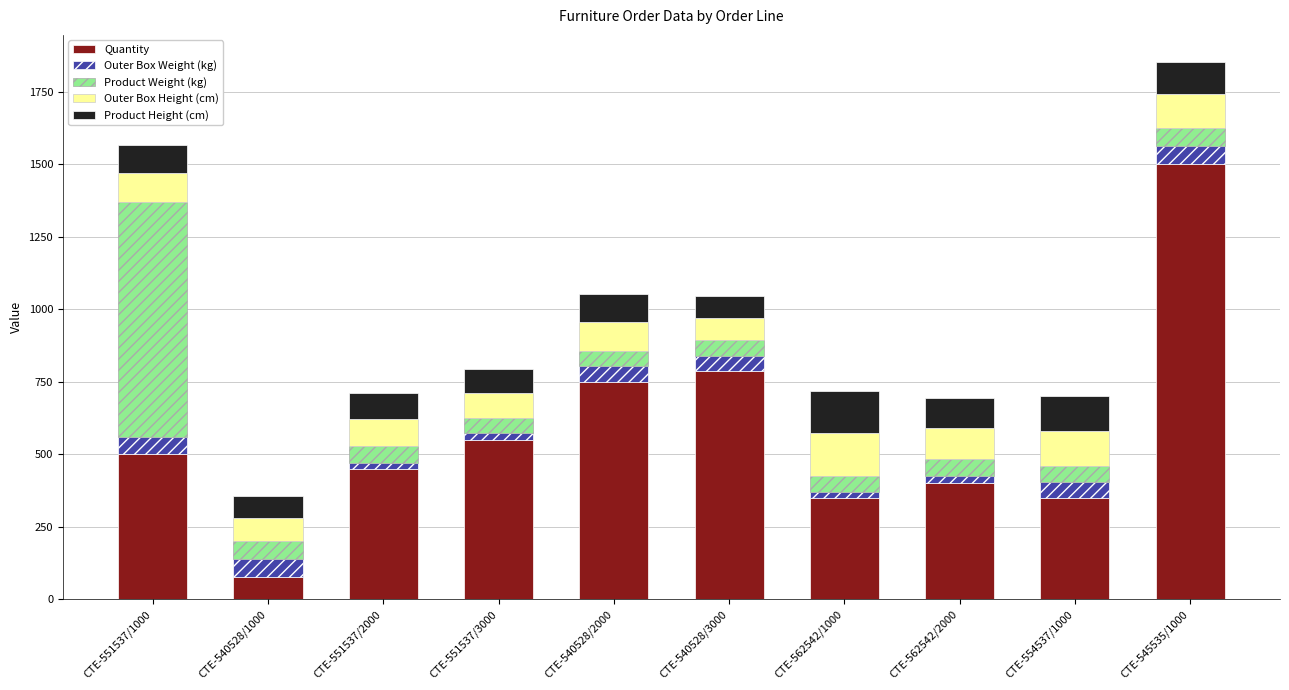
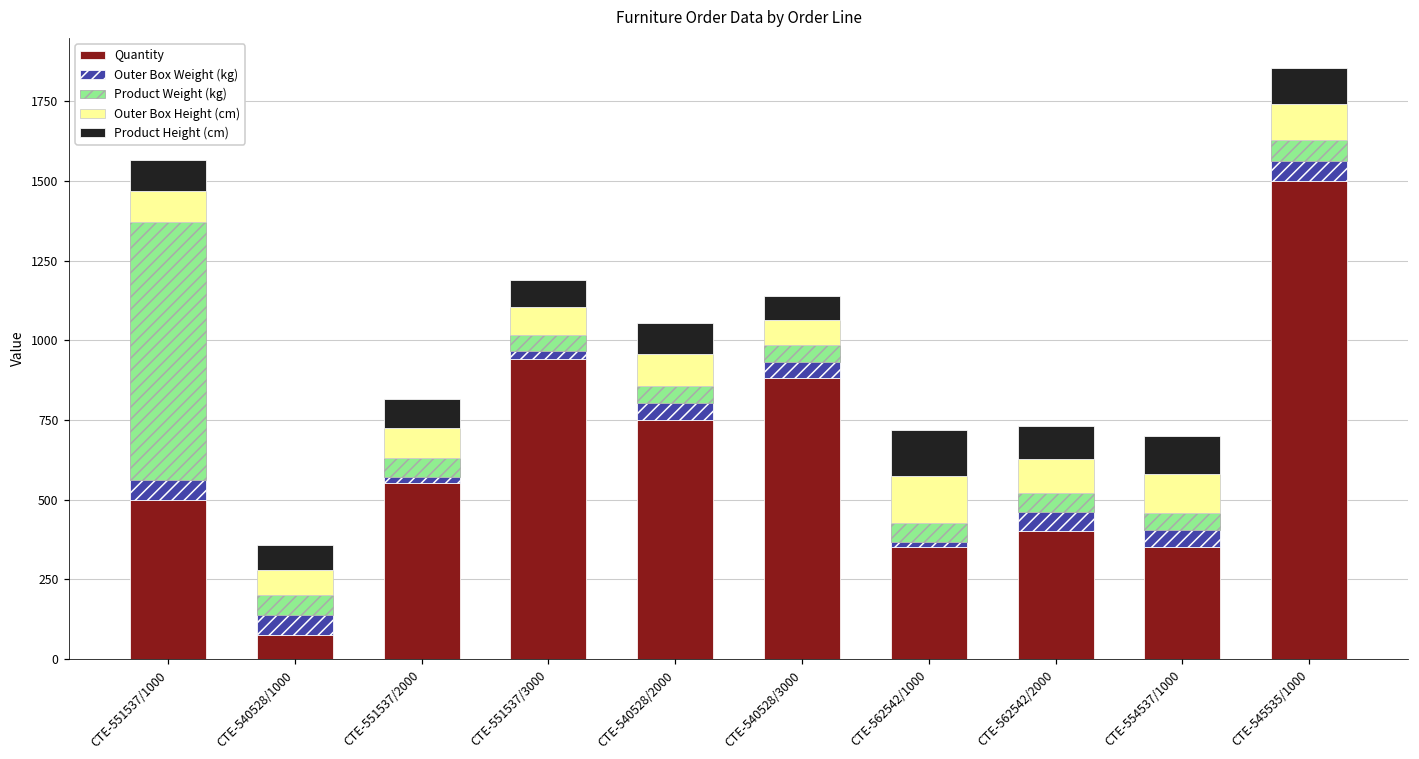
  {
    "Quantity": {
      "CTE-551537/1000": 500,
      "CTE-540528/1000": 80,
-     "CTE-551537/2000": 450,
-     "CTE-551537/3000": 550,
+     "CTE-551537/2000": 550,
+     "CTE-551537/3000": 940,
      "CTE-540528/2000": 750,
-     "CTE-540528/3000": 790,
+     "CTE-540528/3000": 880,
      "CTE-562542/1000": 350,
      "CTE-562542/2000": 400,
      "CTE-554537/1000": 350,
      "CTE-545535/1000": 1500
    },
    "Outer Box Weight (kg)": {
      "CTE-551537/1000": 60,
      "CTE-540528/1000": 60,
      "CTE-551537/2000": 20,
      "CTE-551537/3000": 20,
      "CTE-540528/2000": 50,
      "CTE-540528/3000": 50,
      "CTE-562542/1000": 20,
-     "CTE-562542/2000": 20,
+     "CTE-562542/2000": 60,
      "CTE-554537/1000": 60,
      "CTE-545535/1000": 60
    },
    "Product Weight (kg)": {
      "CTE-551537/1000": 810,
      "CTE-540528/1000": 60,
      "CTE-551537/2000": 60,
      "CTE-551537/3000": 50,
      "CTE-540528/2000": 50,
      "CTE-540528/3000": 50,
      "CTE-562542/1000": 60,
      "CTE-562542/2000": 60,
      "CTE-554537/1000": 50,
      "CTE-545535/1000": 60
    },
    "Outer Box Height (cm)": {
      "CTE-551537/1000": 100,
      "CTE-540528/1000": 80,
      "CTE-551537/2000": 90,
      "CTE-551537/3000": 90,
      "CTE-540528/2000": 100,
      "CTE-540528/3000": 80,
      "CTE-562542/1000": 150,
      "CTE-562542/2000": 110,
      "CTE-554537/1000": 120,
      "CTE-545535/1000": 110
    },
    "Product Height (cm)": {
      "CTE-551537/1000": 100,
      "CTE-540528/1000": 80,
      "CTE-551537/2000": 90,
      "CTE-551537/3000": 80,
      "CTE-540528/2000": 100,
      "CTE-540528/3000": 80,
      "CTE-562542/1000": 150,
      "CTE-562542/2000": 100,
      "CTE-554537/1000": 120,
      "CTE-545535/1000": 110
    }
  }
